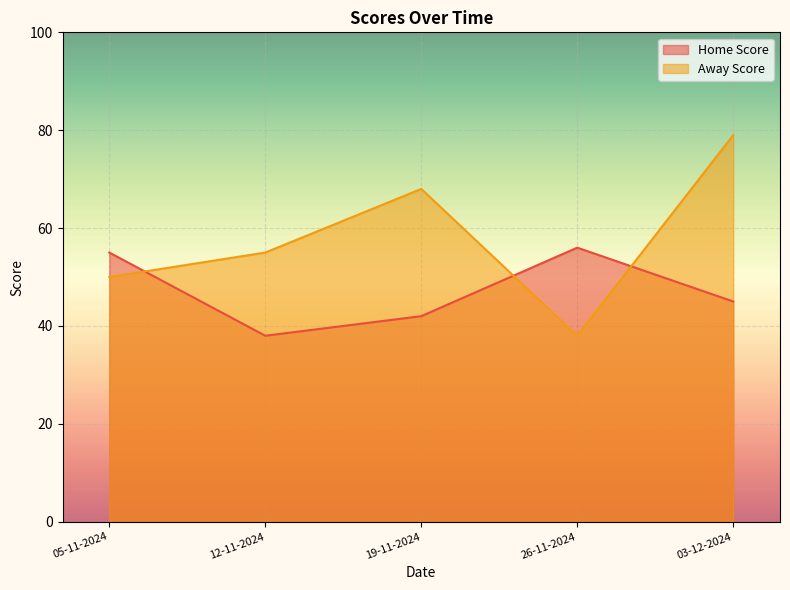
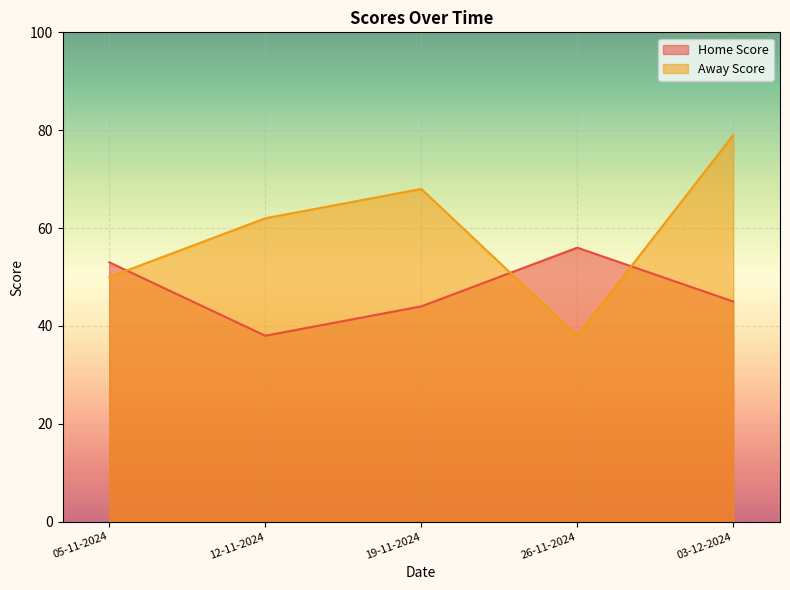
  {
    "Home Score": {
-     "05-11-2024": 55,
+     "05-11-2024": 53,
      "12-11-2024": 38,
-     "19-11-2024": 42,
+     "19-11-2024": 44,
      "26-11-2024": 56,
      "03-12-2024": 45
    },
    "Away Score": {
      "05-11-2024": 50,
-     "12-11-2024": 55,
+     "12-11-2024": 62,
      "19-11-2024": 68,
      "26-11-2024": 38,
      "03-12-2024": 79
    }
  }
